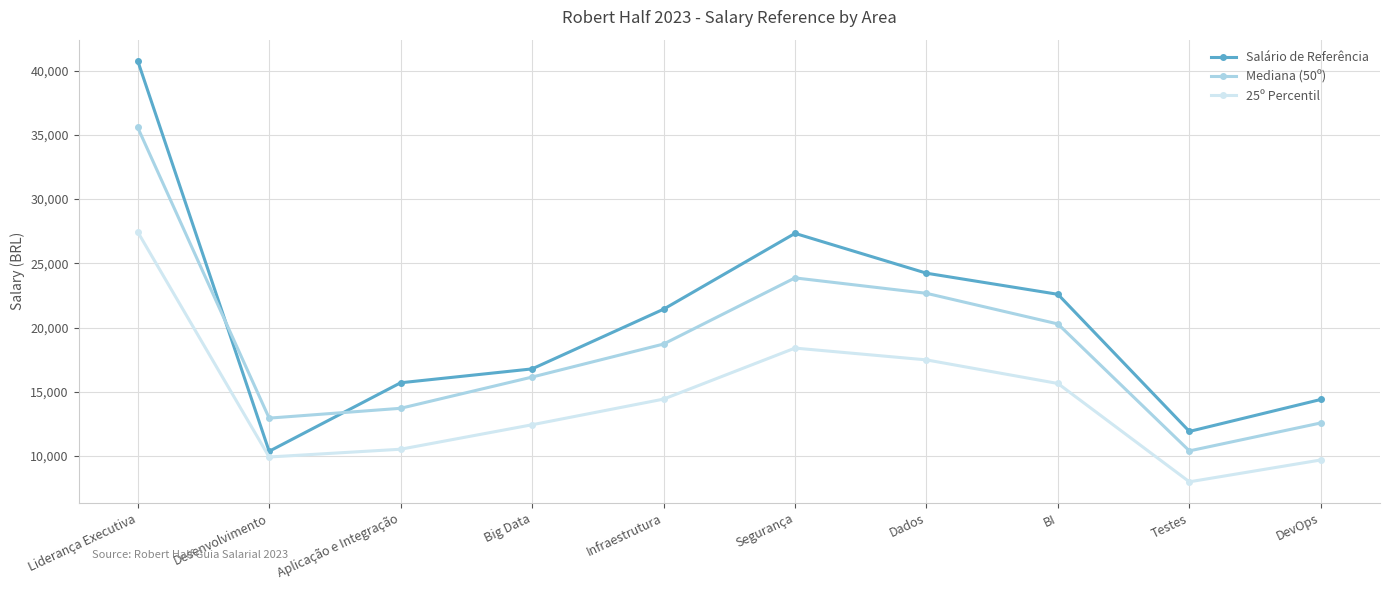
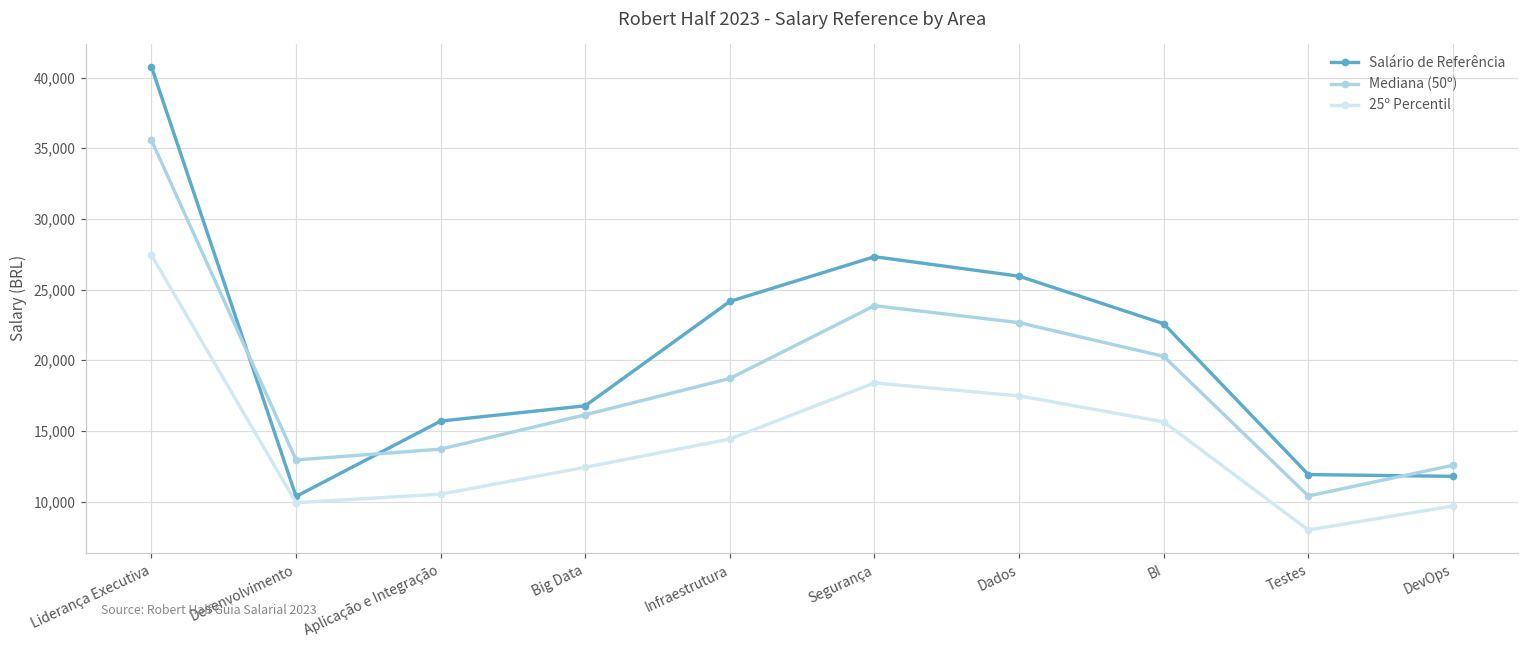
  {
    "Salário de Referência": {
      "Liderança Executiva": "40,800",
      "Desenvolvimento": "10,400",
      "Aplicação e Integração": "15,700",
      "Big Data": "16,800",
-     "Infraestrutura": "21,400",
+     "Infraestrutura": "24,200",
      "Segurança": "27,300",
-     "Dados": "24,200",
+     "Dados": "26,000",
      "BI": "22,600",
      "Testes": "11,900",
-     "DevOps": "14,400"
+     "DevOps": "11,800"
    }
  }
